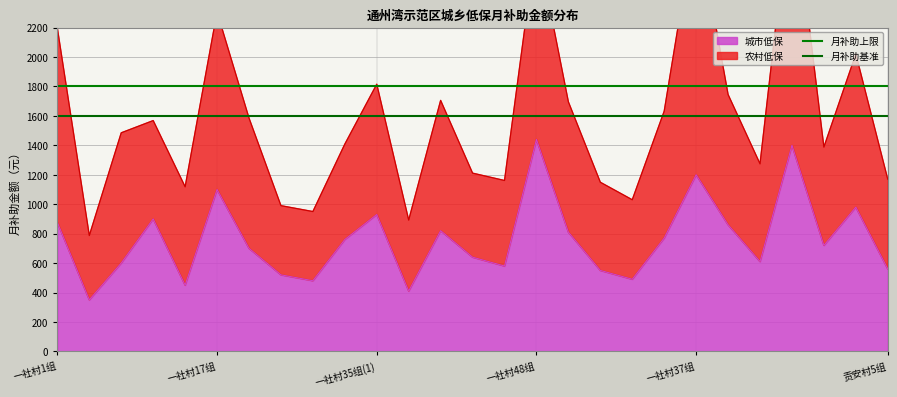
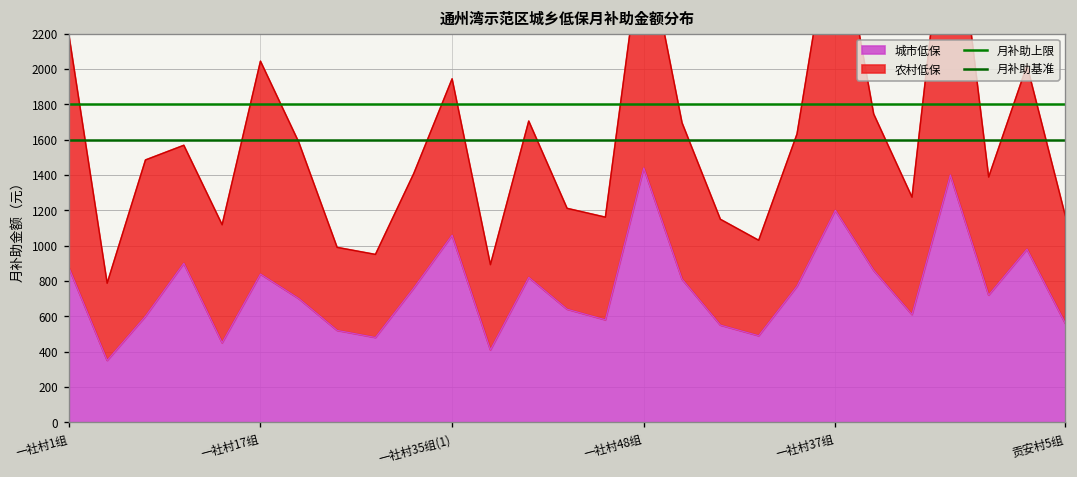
  {
    "城市低保": {
      "一社村1组": 880,
-     "一社村17组": 1100,
-     "一社村35组(1)": 930,
+     "一社村17组": 840,
+     "一社村35组(1)": 1060,
      "一社村48组": 1440,
      "一社村37组": 1200,
      "贡安村5组": 560
    },
    "农村低保": {
      "一社村1组": 1320,
      "一社村35组(1)": 890,
      "贡安村5组": 610
    }
  }
